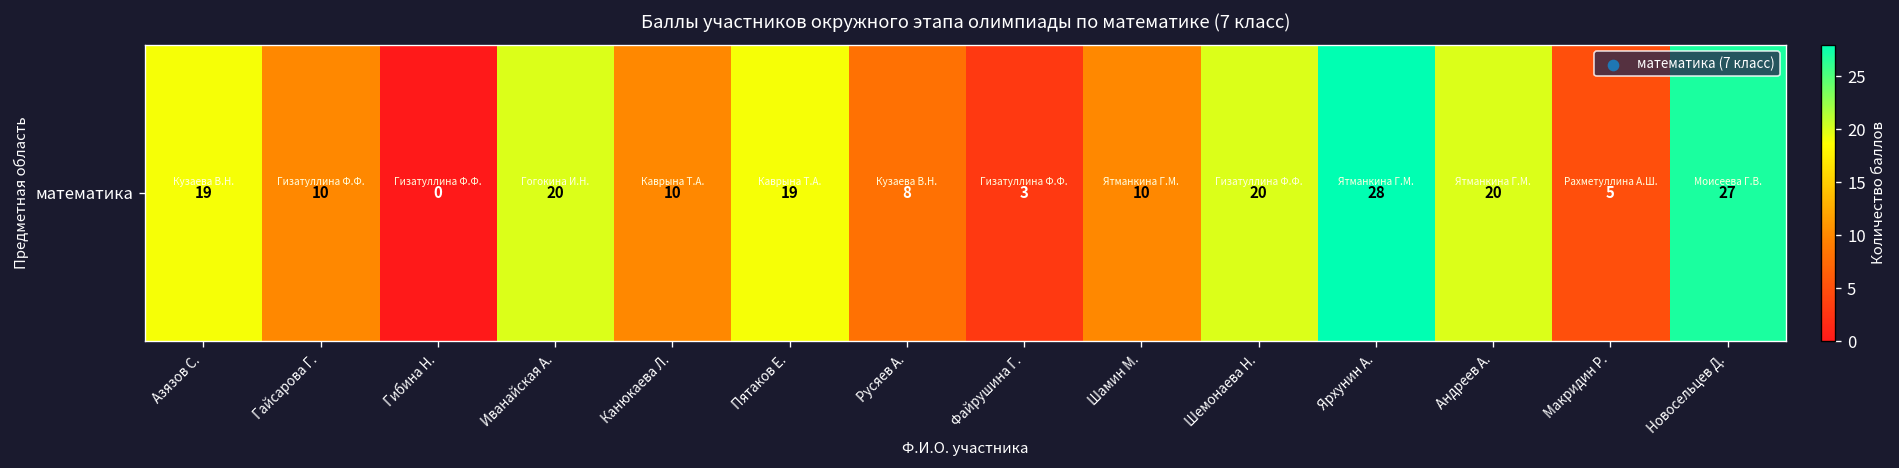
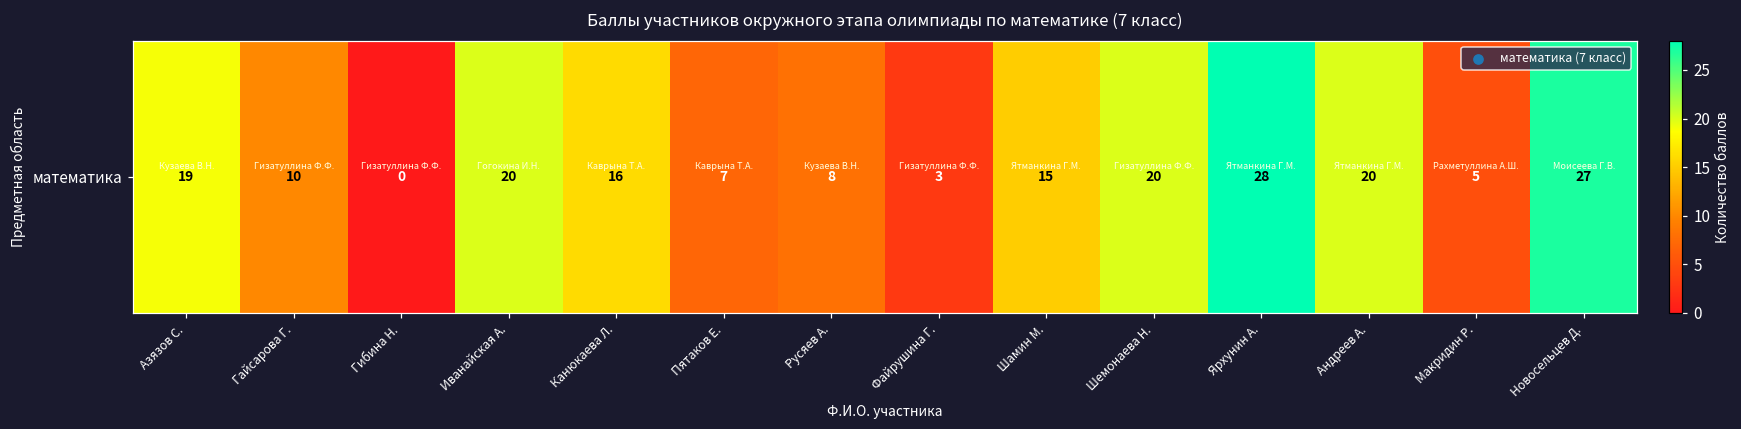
  {
    "математика": {
-     "Канюкаева Л.": 10,
-     "Пятаков Е.": 19,
-     "Шамин М.": 10
+     "Канюкаева Л.": 16,
+     "Пятаков Е.": 7,
+     "Шамин М.": 15
    }
  }
